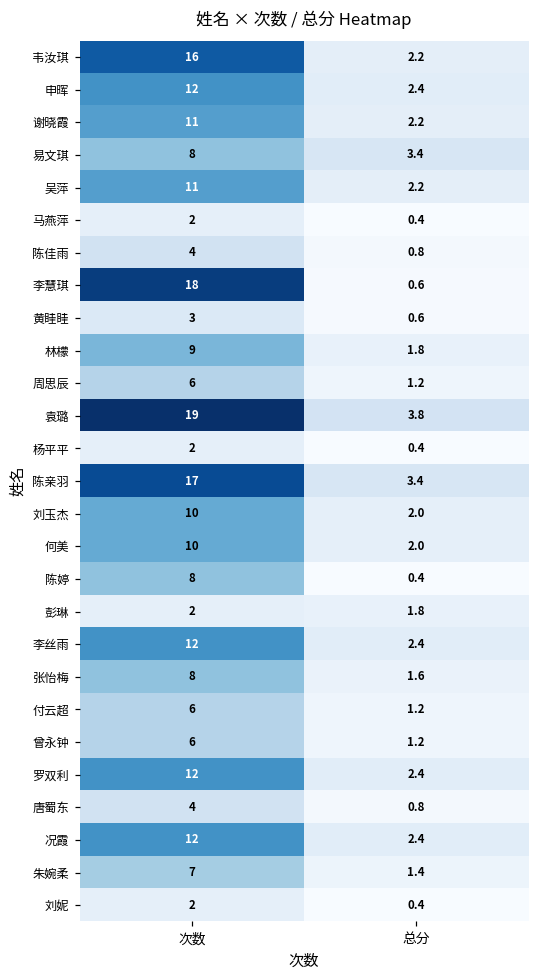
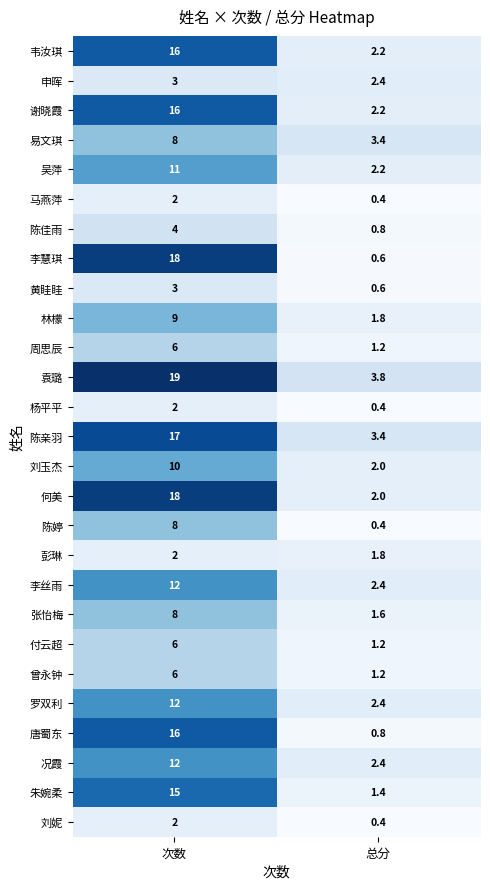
  {
    "韦汝琪": {
      "次数": 16,
      "总分": 2.2
    },
    "申晖": {
-     "次数": 12,
+     "次数": 3,
      "总分": 2.4
    },
    "谢晓霞": {
-     "次数": 11,
+     "次数": 16,
      "总分": 2.2
    },
    "易文琪": {
      "次数": 8,
      "总分": 3.4
    },
    "吴萍": {
      "次数": 11,
      "总分": 2.2
    },
    "马燕萍": {
      "次数": 2,
      "总分": 0.4
    },
    "陈佳雨": {
      "次数": 4,
      "总分": 0.8
    },
    "李慧琪": {
      "次数": 18,
      "总分": 0.6
    },
    "黄眭眭": {
      "次数": 3,
      "总分": 0.6
    },
    "林檬": {
      "次数": 9,
      "总分": 1.8
    },
    "周思辰": {
      "次数": 6,
      "总分": 1.2
    },
    "袁璐": {
      "次数": 19,
      "总分": 3.8
    },
    "杨平平": {
      "次数": 2,
      "总分": 0.4
    },
    "陈亲羽": {
      "次数": 17,
      "总分": 3.4
    },
    "刘玉杰": {
      "次数": 10,
      "总分": 2.0
    },
    "何美": {
-     "次数": 10,
+     "次数": 18,
      "总分": 2.0
    },
    "陈婷": {
      "次数": 8,
      "总分": 0.4
    },
    "彭琳": {
      "次数": 2,
      "总分": 1.8
    },
    "李丝雨": {
      "次数": 12,
      "总分": 2.4
    },
    "张怡梅": {
      "次数": 8,
      "总分": 1.6
    },
    "付云超": {
      "次数": 6,
      "总分": 1.2
    },
    "曾永钟": {
      "次数": 6,
      "总分": 1.2
    },
    "罗双利": {
      "次数": 12,
      "总分": 2.4
    },
    "唐蜀东": {
-     "次数": 4,
+     "次数": 16,
      "总分": 0.8
    },
    "况霞": {
      "次数": 12,
      "总分": 2.4
    },
    "朱婉柔": {
-     "次数": 7,
+     "次数": 15,
      "总分": 1.4
    },
    "刘妮": {
      "次数": 2,
      "总分": 0.4
    }
  }
